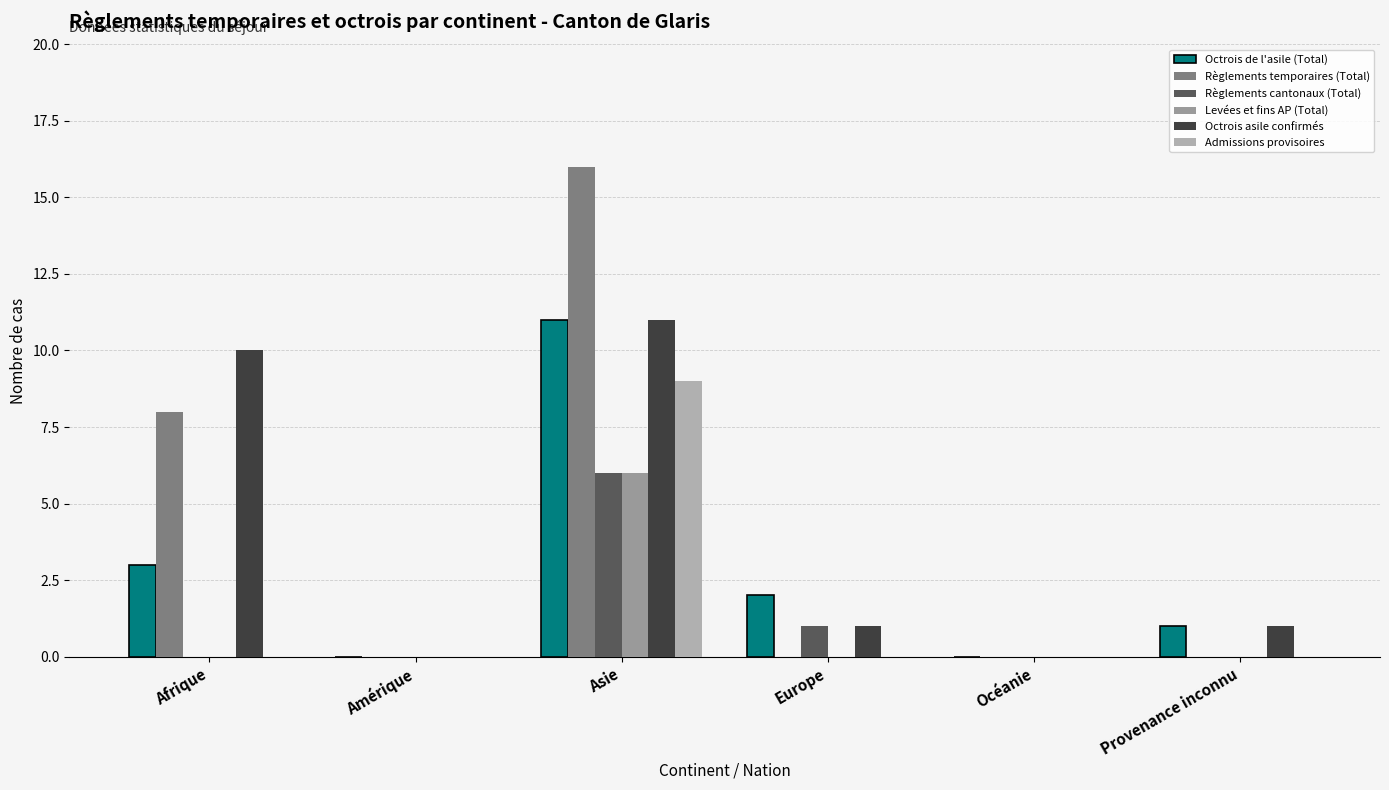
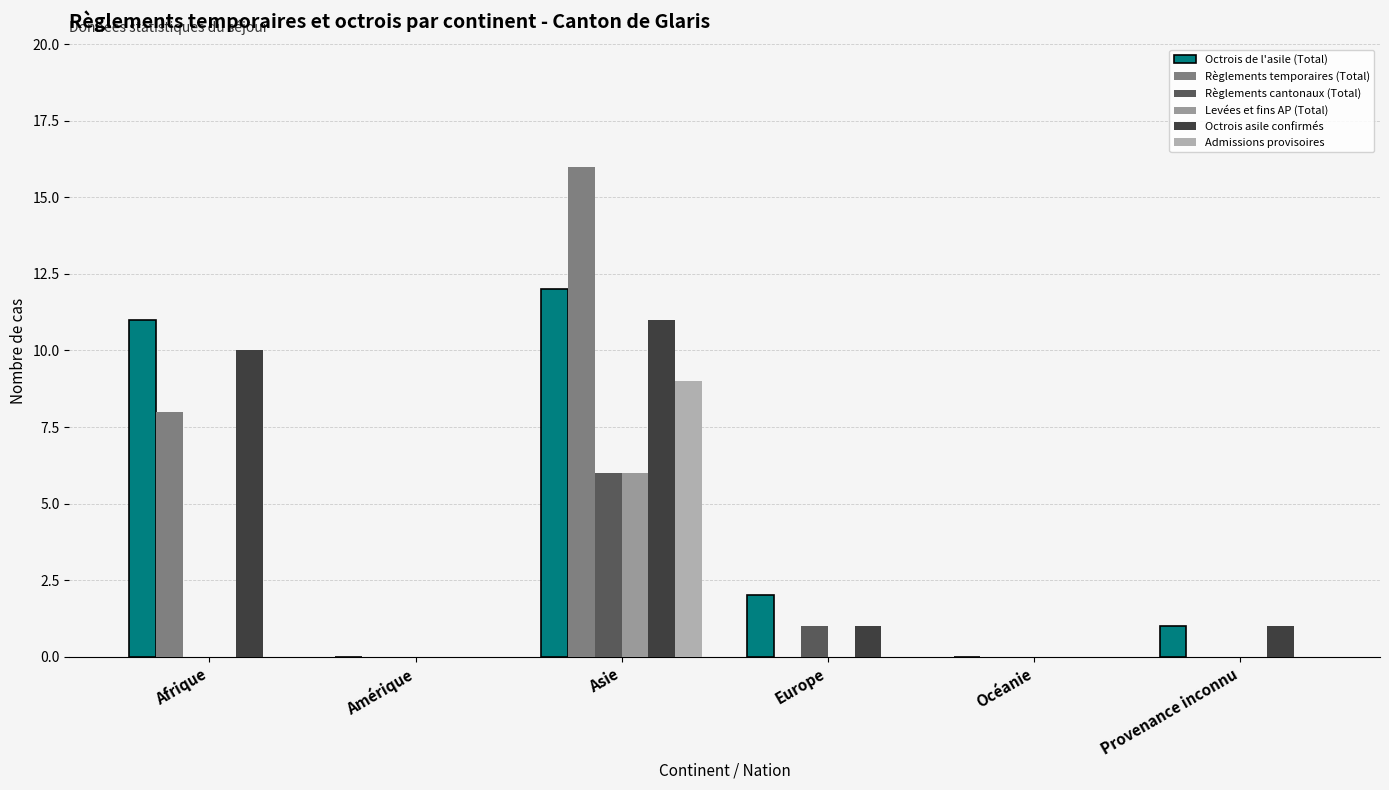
  {
    "Octrois de l'asile (Total)": {
-     "Afrique": 3,
+     "Afrique": 11,
      "Amérique": 0,
-     "Asie": 11,
+     "Asie": 12,
      "Europe": 2,
      "Océanie": 0,
      "Provenance inconnu": 1
    }
  }
